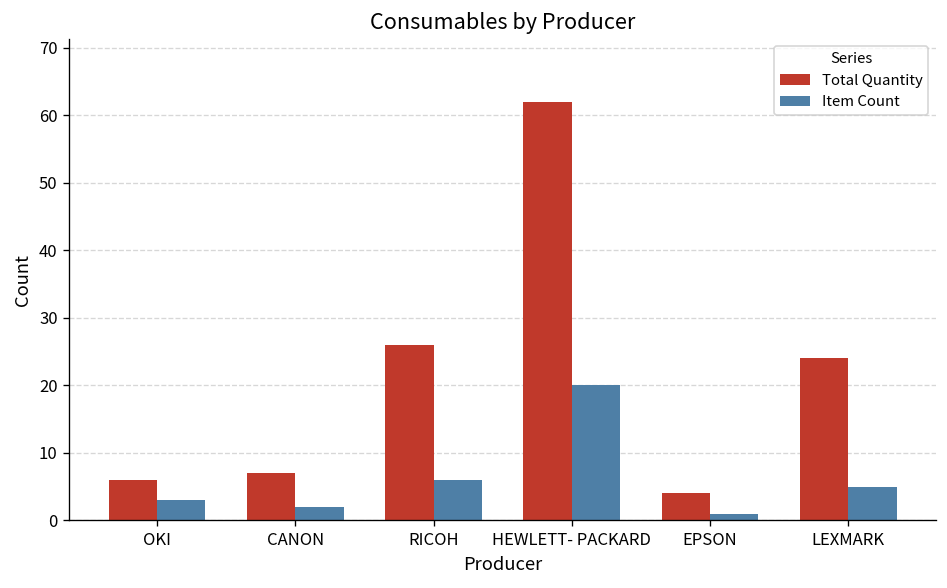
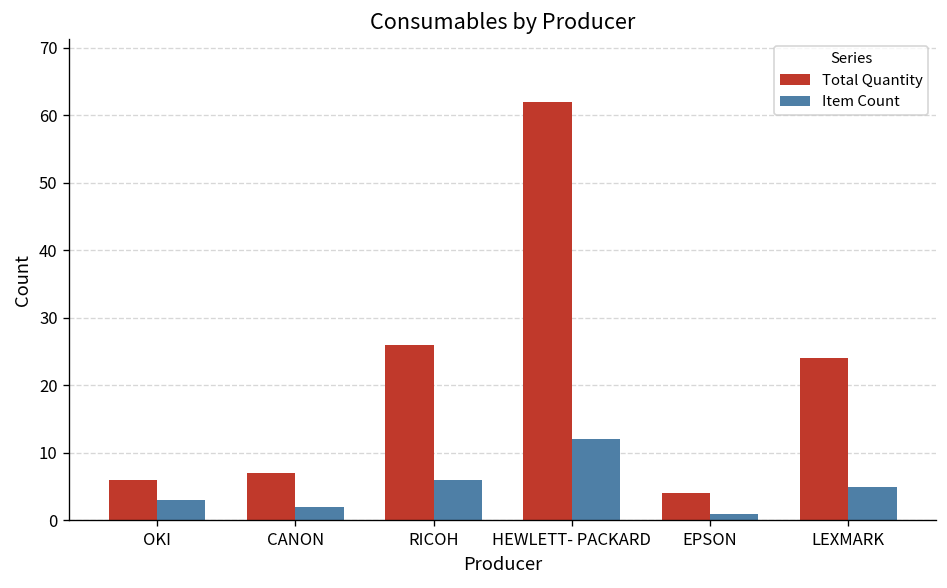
  {
    "Total Quantity": {
      "OKI": 6,
      "CANON": 7,
      "RICOH": 26,
      "HEWLETT- PACKARD": 62,
      "EPSON": 4,
      "LEXMARK": 24
    },
    "Item Count": {
      "OKI": 3,
      "CANON": 2,
      "RICOH": 6,
-     "HEWLETT- PACKARD": 20,
+     "HEWLETT- PACKARD": 12,
      "EPSON": 1,
      "LEXMARK": 5
    }
  }
